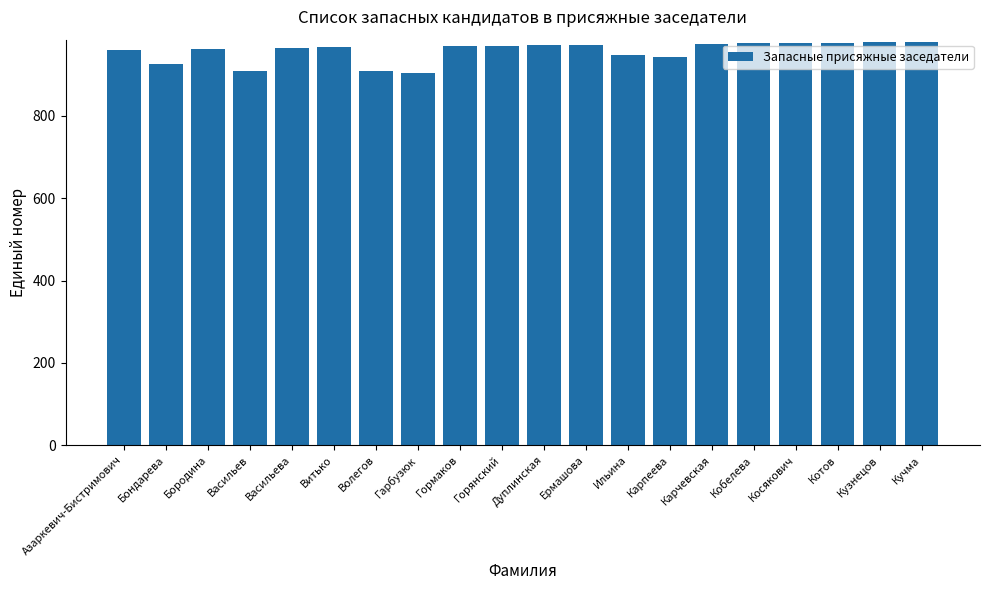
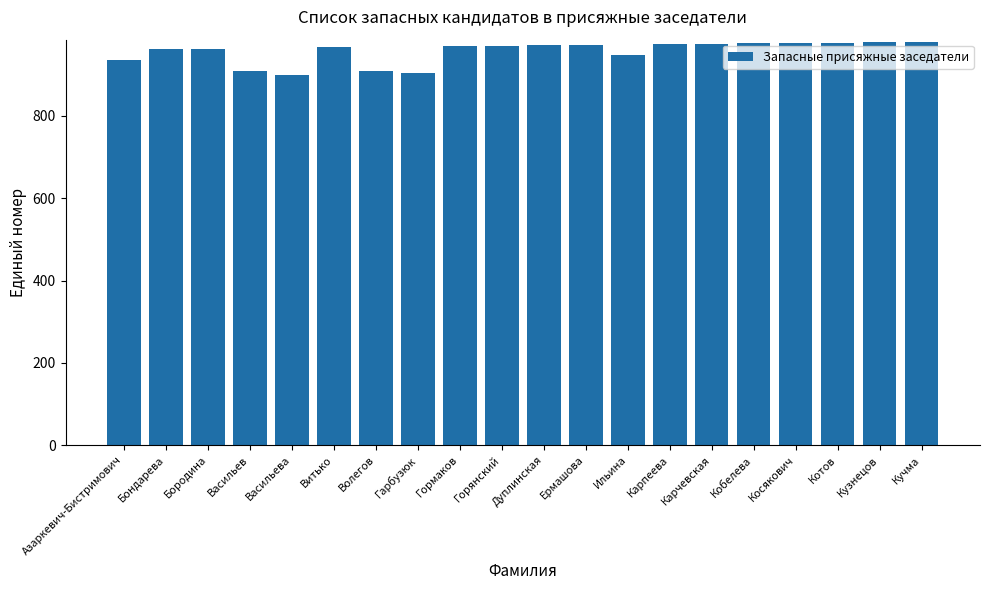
  {
-   "Азаркевич-Бистримович": 960,
-   "Бондарева": 930,
+   "Азаркевич-Бистримович": 940,
+   "Бондарева": 960,
    "Бородина": 960,
    "Васильев": 910,
-   "Васильева": 970,
+   "Васильева": 900,
    "Витько": 970,
    "Волегов": 910,
    "Гарбузюк": 900,
    "Гормаков": 970,
    "Горянский": 970,
    "Дуплинская": 970,
    "Ермашова": 970,
    "Ильина": 950,
-   "Карпеева": 940,
+   "Карпеева": 970,
    "Карчевская": 980,
    "Кобелева": 980,
    "Косякович": 980,
    "Котов": 980,
    "Кузнецов": 980,
    "Кучма": 980
  }
